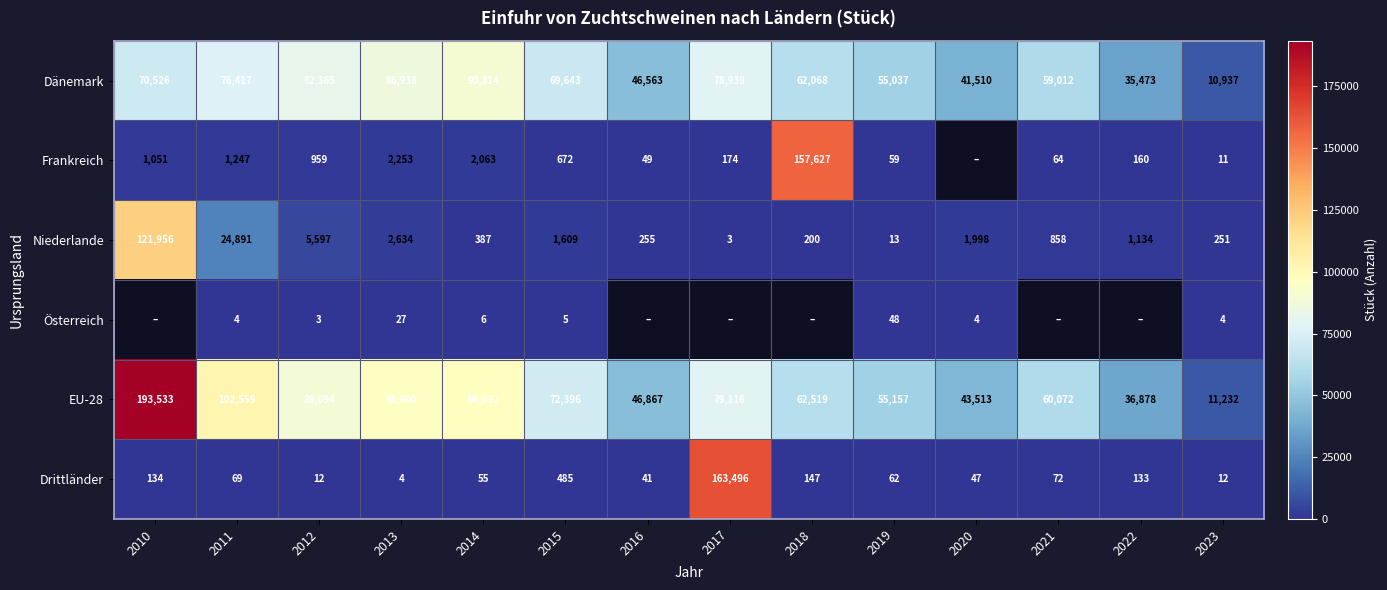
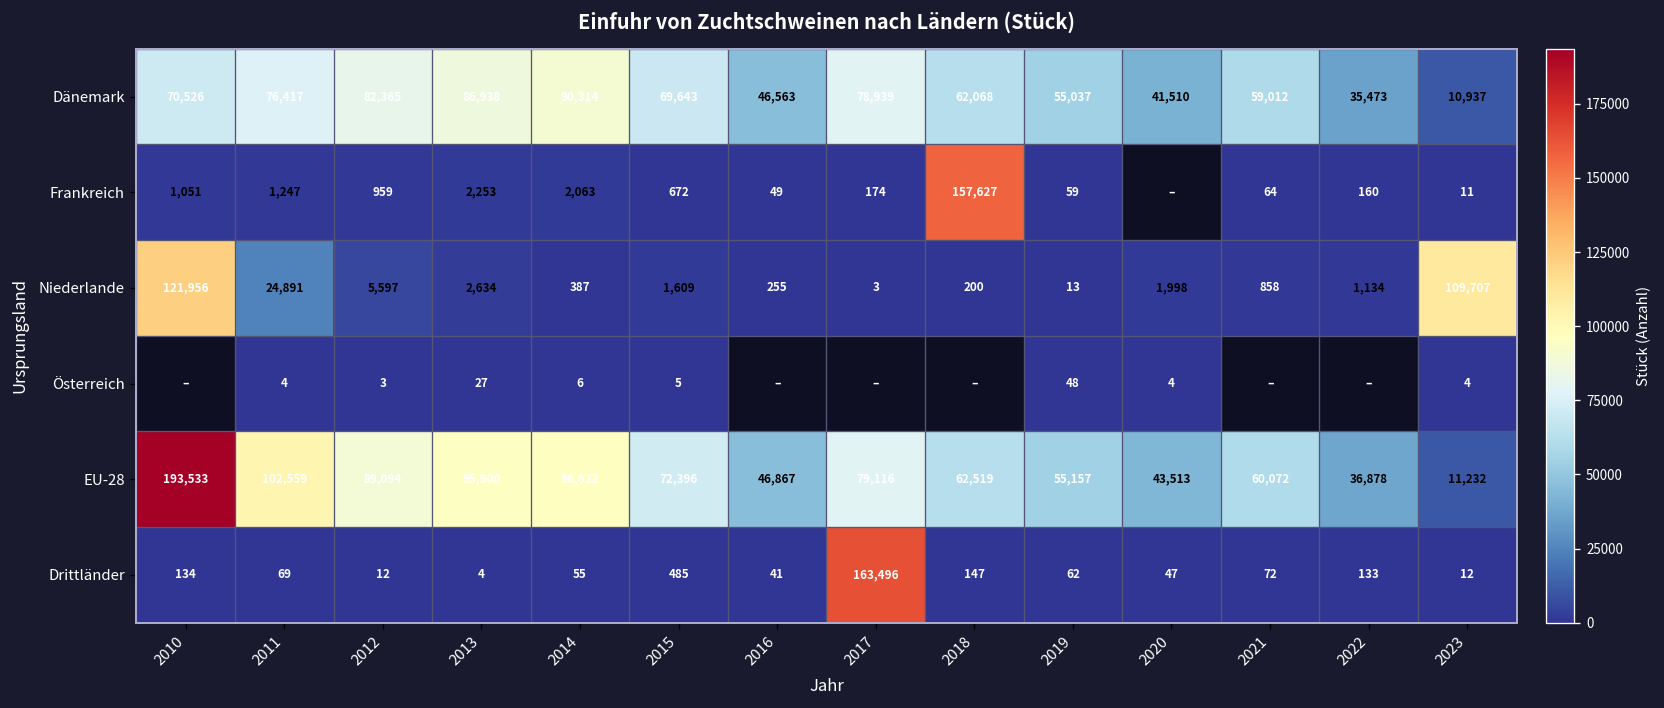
  {
    "Dänemark": {
      "2010": "70,526",
      "2015": "69,643",
      "2016": "46,563",
      "2018": "62,068",
      "2019": "55,037",
      "2020": "41,510",
      "2021": "59,012",
      "2022": "35,473",
      "2023": "10,937"
    },
    "Frankreich": {
      "2010": "1,051",
      "2011": "1,247",
      "2012": "959",
      "2013": "2,253",
      "2014": "2,063",
      "2015": "672",
      "2016": "49",
      "2017": "174",
      "2018": "157,627",
      "2019": "59",
      "2021": "64",
      "2022": "160",
      "2023": "11"
    },
    "Niederlande": {
      "2010": "121,956",
      "2011": "24,891",
      "2012": "5,597",
      "2013": "2,634",
      "2014": "387",
      "2015": "1,609",
      "2016": "255",
      "2017": "3",
      "2018": "200",
      "2019": "13",
      "2020": "1,998",
      "2021": "858",
      "2022": "1,134",
-     "2023": "251"
+     "2023": "109,707"
    },
    "Österreich": {
      "2011": "4",
      "2012": "3",
      "2013": "27",
      "2014": "6",
      "2015": "5",
      "2019": "48",
      "2020": "4",
      "2023": "4"
    },
    "EU-28": {
      "2010": "193,533",
      "2011": "102,559",
      "2013": "95,900",
      "2014": "96,632",
      "2016": "46,867",
      "2018": "62,519",
      "2019": "55,157",
      "2020": "43,513",
      "2021": "60,072",
      "2022": "36,878",
      "2023": "11,232"
    },
    "Drittländer": {
      "2010": "134",
      "2011": "69",
      "2012": "12",
      "2013": "4",
      "2014": "55",
      "2015": "485",
      "2016": "41",
      "2017": "163,496",
      "2018": "147",
      "2019": "62",
      "2020": "47",
      "2021": "72",
      "2022": "133",
      "2023": "12"
    }
  }
